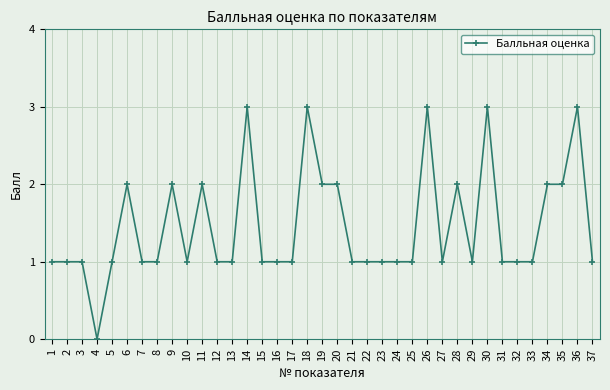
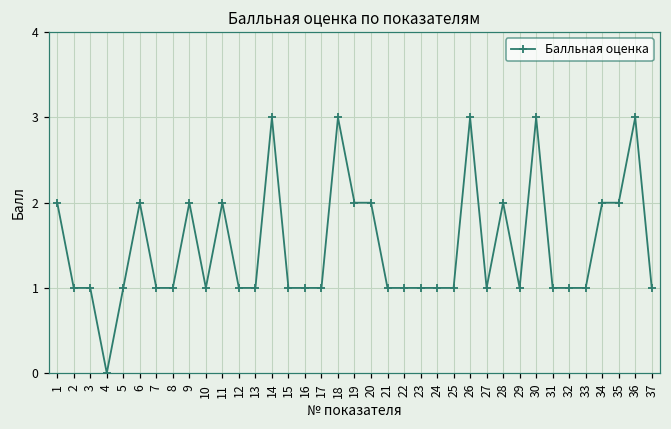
  {
-   "1": 1,
+   "1": 2,
    "2": 1,
    "3": 1,
    "4": 0,
    "5": 1,
    "6": 2,
    "7": 1,
    "8": 1,
    "9": 2,
    "10": 1,
    "11": 2,
    "12": 1,
    "13": 1,
    "14": 3,
    "15": 1,
    "16": 1,
    "17": 1,
    "18": 3,
    "19": 2,
    "20": 2,
    "21": 1,
    "22": 1,
    "23": 1,
    "24": 1,
    "25": 1,
    "26": 3,
    "27": 1,
    "28": 2,
    "29": 1,
    "30": 3,
    "31": 1,
    "32": 1,
    "33": 1,
    "34": 2,
    "35": 2,
    "36": 3,
    "37": 1
  }
